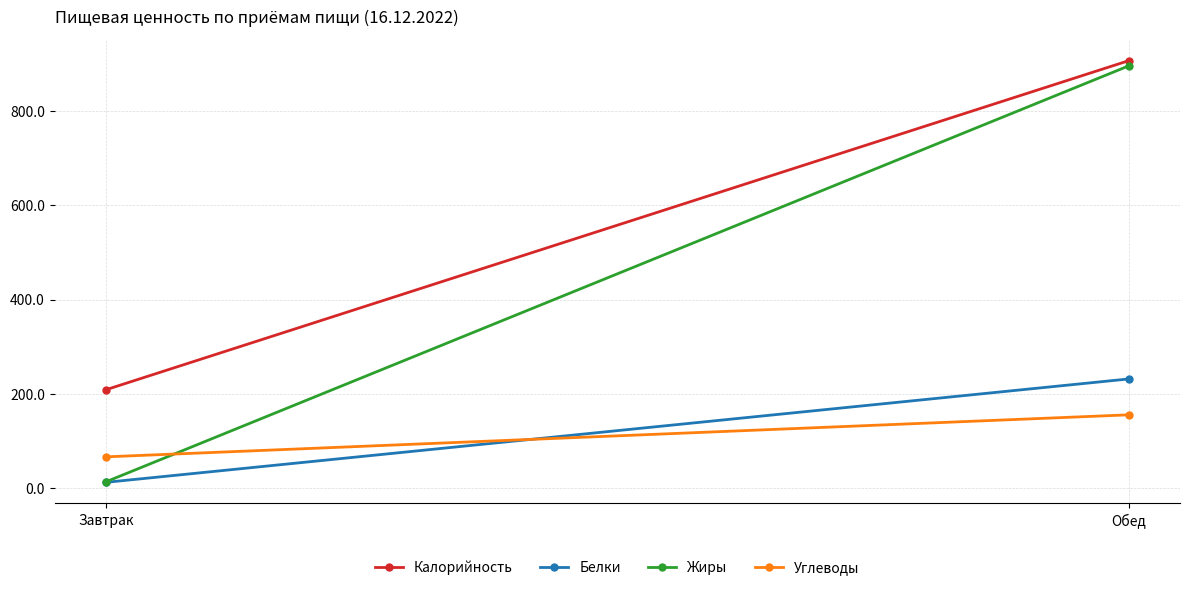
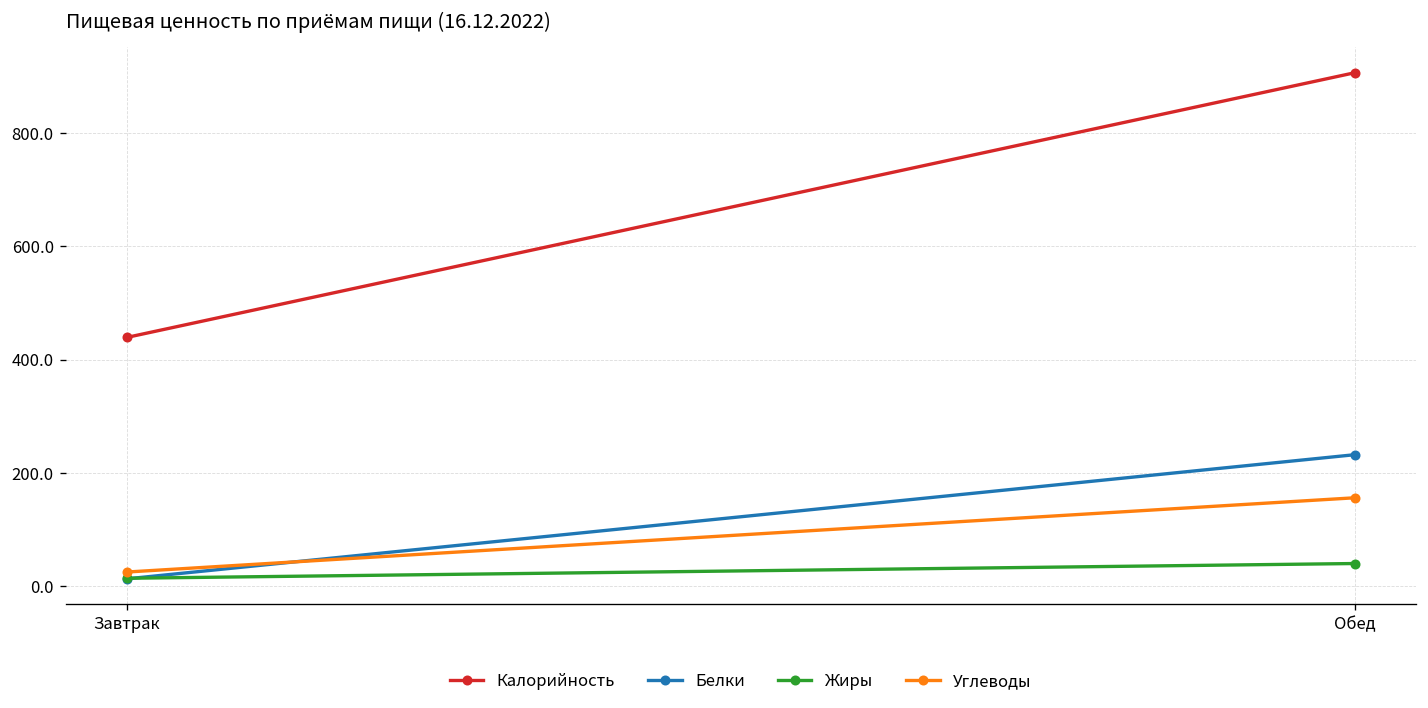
  {
    "Калорийность": {
-     "Завтрак": 210,
+     "Завтрак": 440,
      "Обед": 910
    },
    "Белки": {
      "Обед": 230
    },
    "Жиры": {
-     "Обед": 900
+     "Обед": 40
    },
    "Углеводы": {
-     "Завтрак": 70,
+     "Завтрак": 30,
      "Обед": 160
    }
  }
